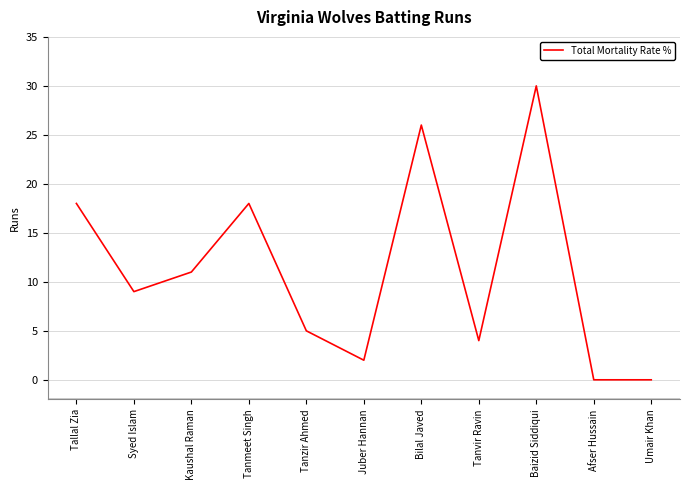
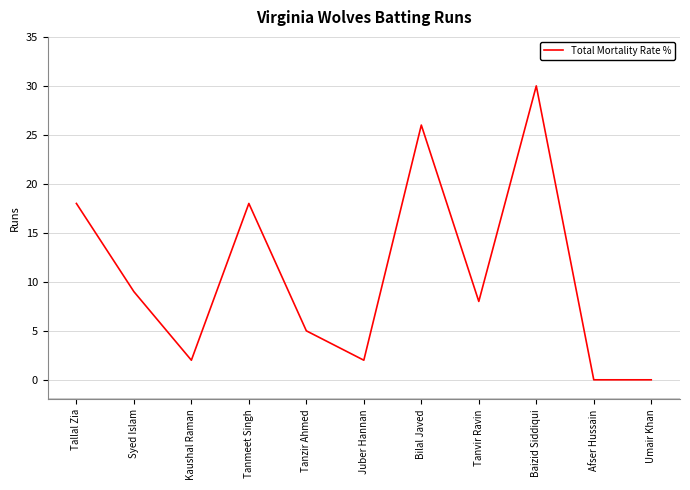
  {
    "Tallal Zia": 18,
    "Syed Islam": 9,
-   "Kaushal Raman": 11,
+   "Kaushal Raman": 2,
    "Tanmeet Singh": 18,
    "Tanzir Ahmed": 5,
    "Juber Hannan": 2,
    "Bilal Javed": 26,
-   "Tanvir Ravin": 4,
+   "Tanvir Ravin": 8,
    "Baizid Siddiqui": 30,
    "Afser Hussain": 0,
    "Umair Khan": 0
  }
